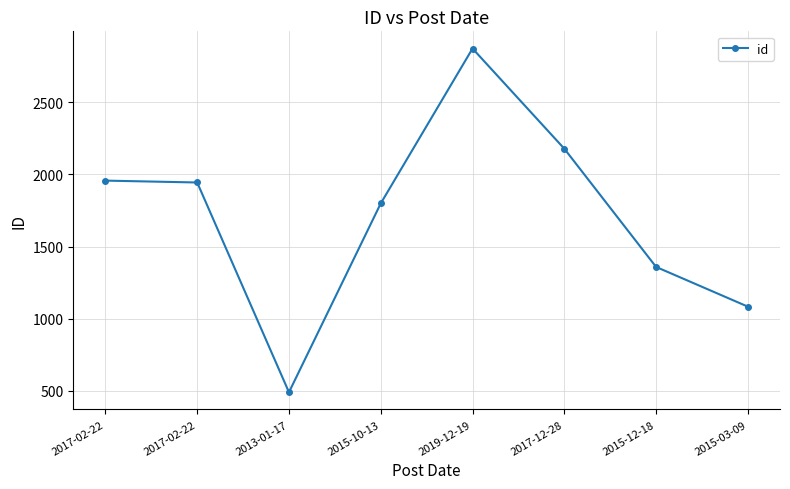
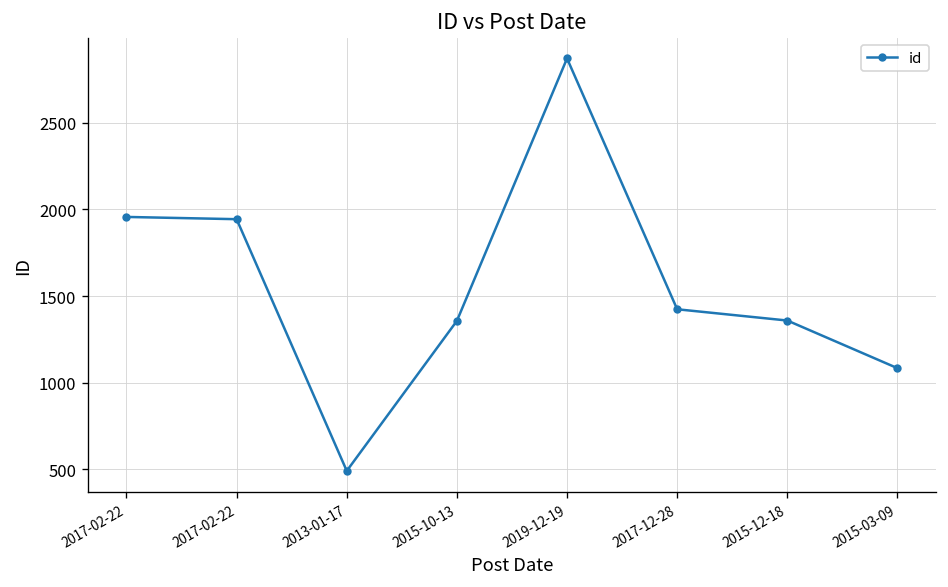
  {
    "2013-01-17": 490,
-   "2015-10-13": 1800,
+   "2015-10-13": 1360,
    "2019-12-19": 2870,
-   "2017-12-28": 2180,
+   "2017-12-28": 1420,
    "2015-12-18": 1360,
    "2015-03-09": 1080
  }
